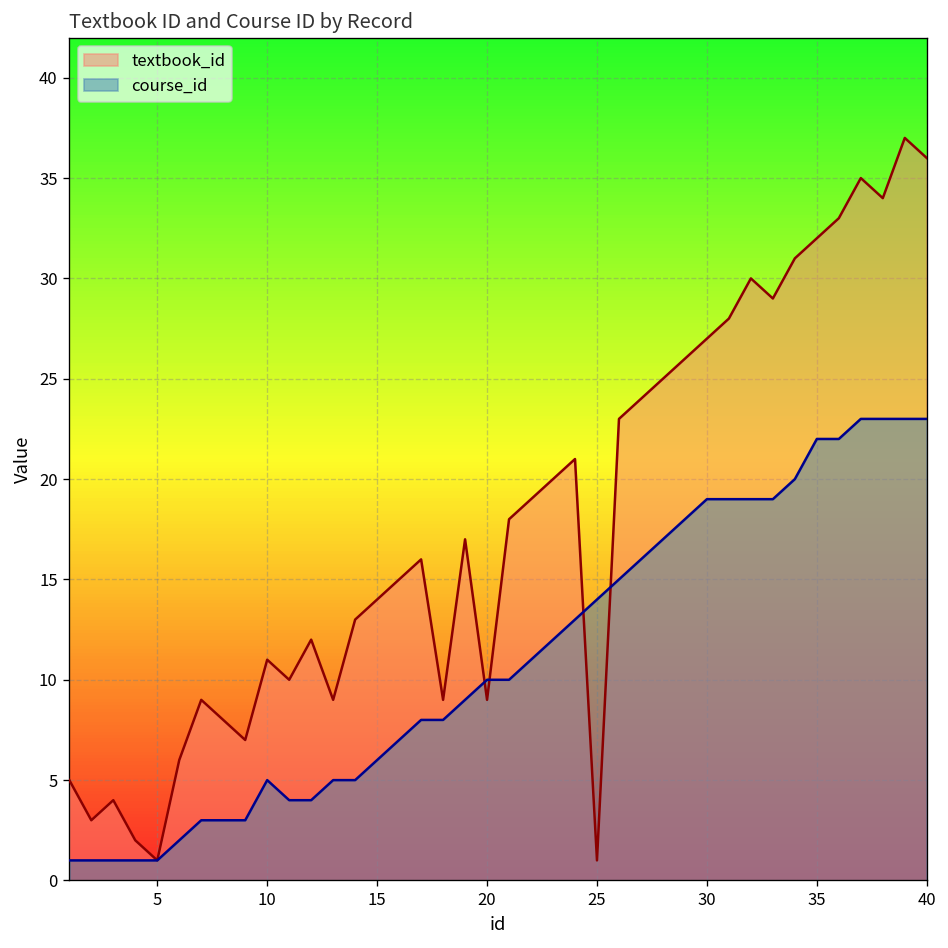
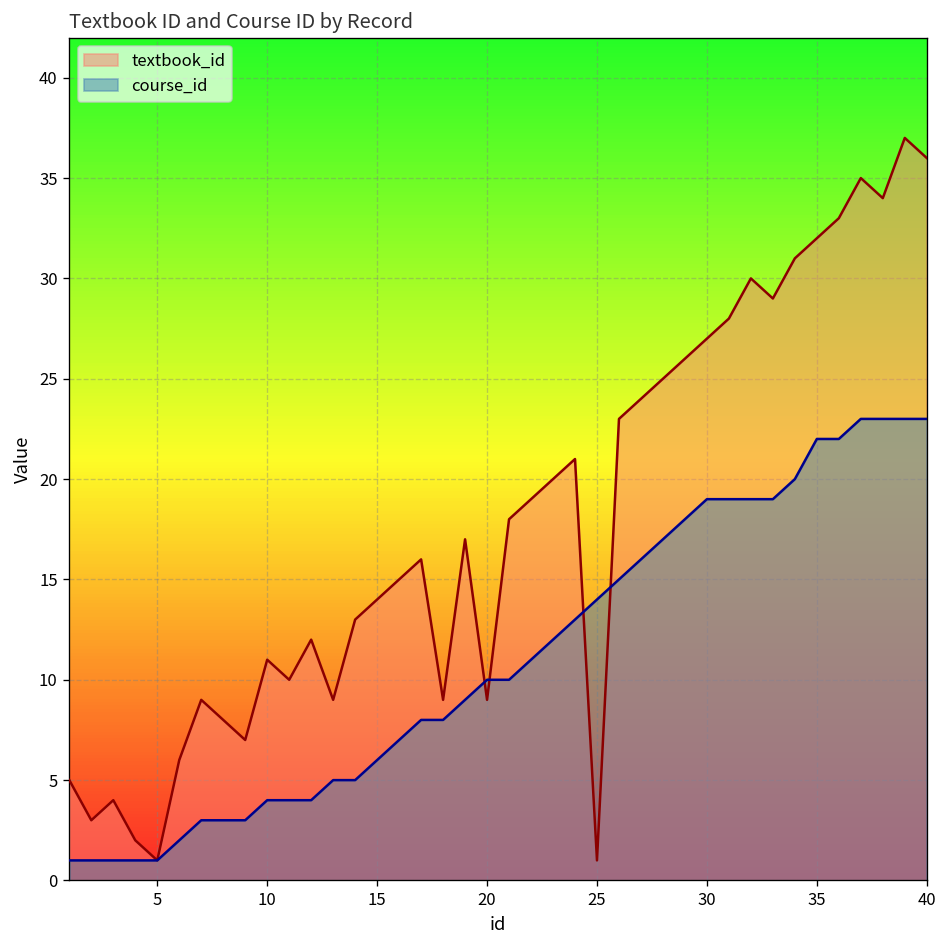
  {
    "textbook_id": {
      "10": 11,
      "15": 14,
      "20": 9,
      "25": 1,
      "30": 27,
      "35": 32,
      "40": 36
    },
    "course_id": {
-     "10": 5,
+     "10": 4,
      "15": 6,
      "20": 10,
      "25": 14,
      "30": 19,
      "35": 22,
      "40": 23
    }
  }
